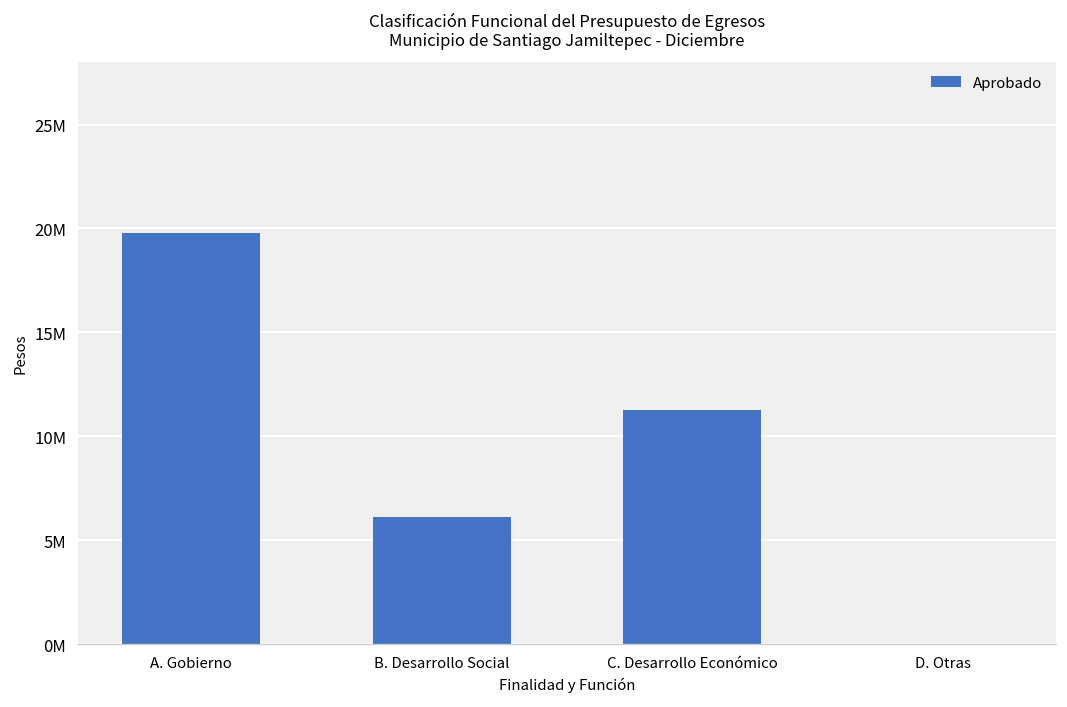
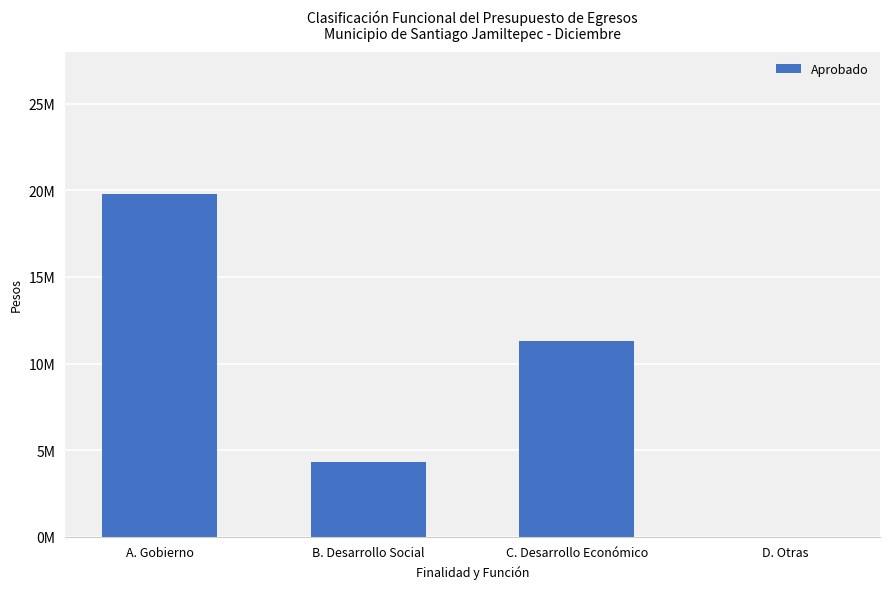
  {
    "A. Gobierno": 19800000,
-   "B. Desarrollo Social": 6100000,
+   "B. Desarrollo Social": 4300000,
    "C. Desarrollo Económico": 11300000,
    "D. Otras": 0
  }
